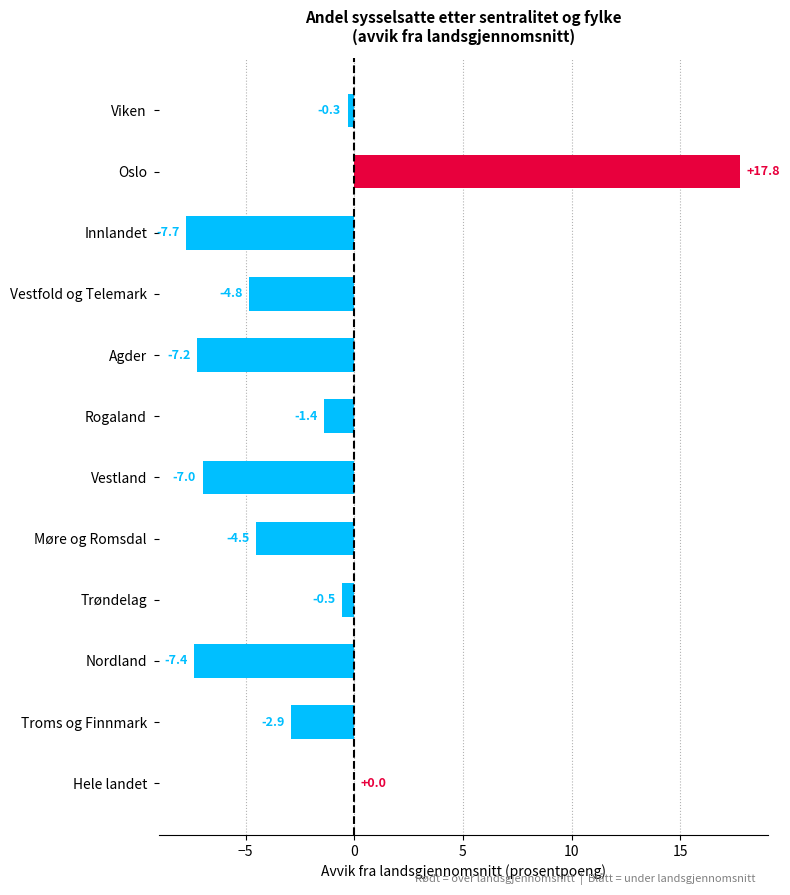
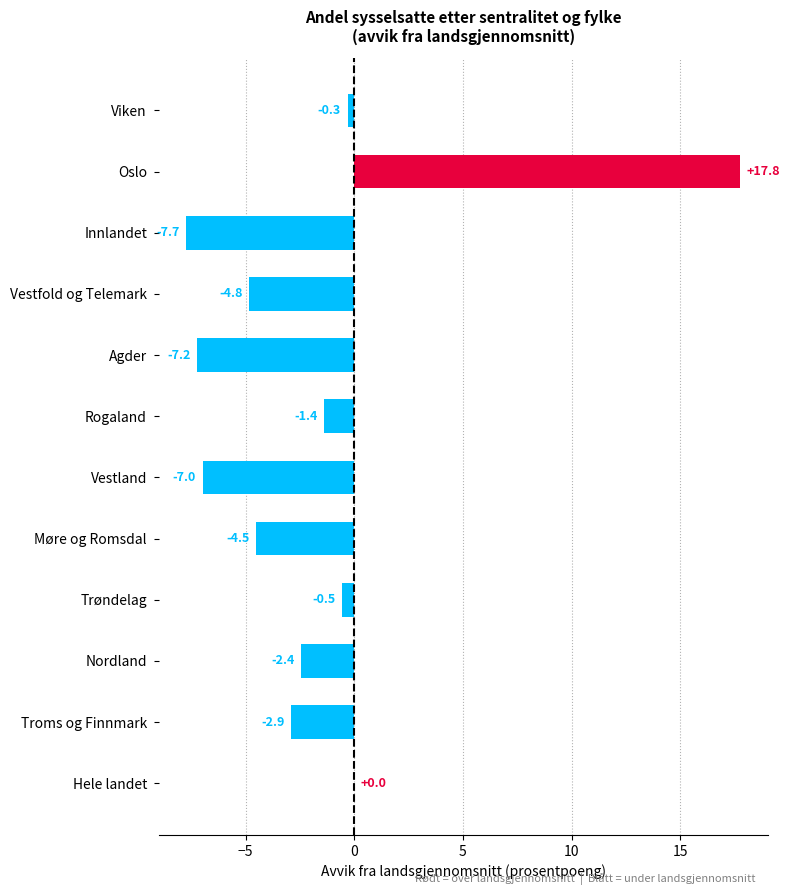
  {
    "Viken": "-0.3",
    "Oslo": "+17.8",
    "Innlandet": "-7.7",
    "Vestfold og Telemark": "-4.8",
    "Agder": "-7.2",
    "Rogaland": "-1.4",
    "Vestland": "-7.0",
    "Møre og Romsdal": "-4.5",
    "Trøndelag": "-0.5",
-   "Nordland": "-7.4",
+   "Nordland": "-2.4",
    "Troms og Finnmark": "-2.9",
    "Hele landet": "+0.0"
  }
